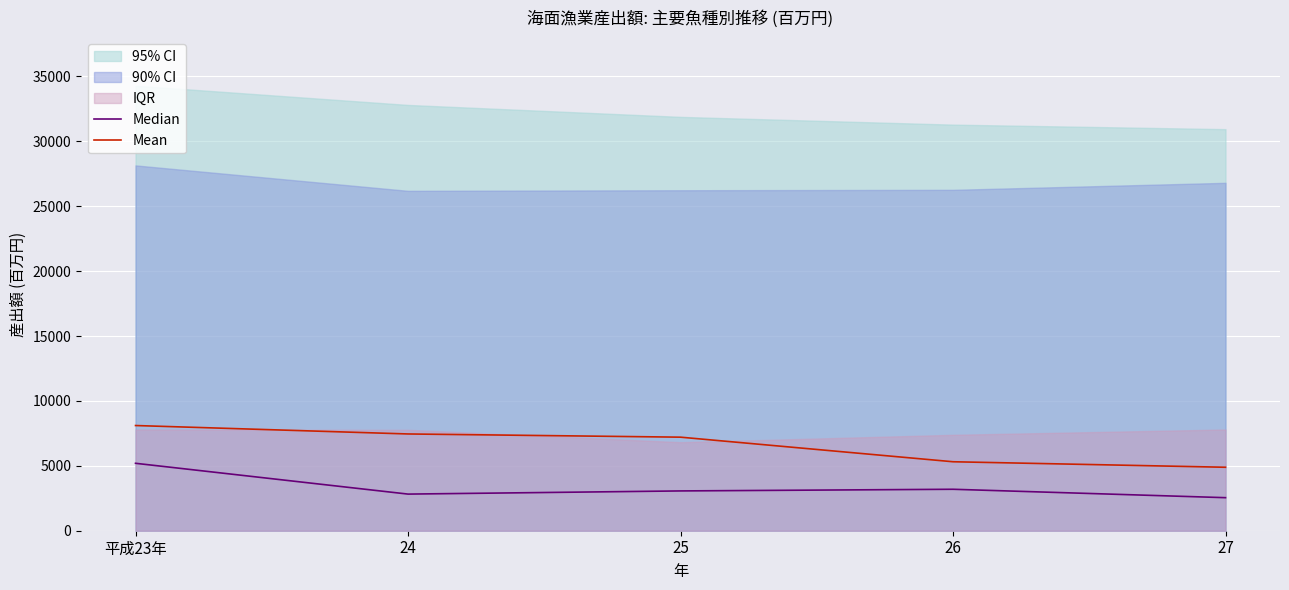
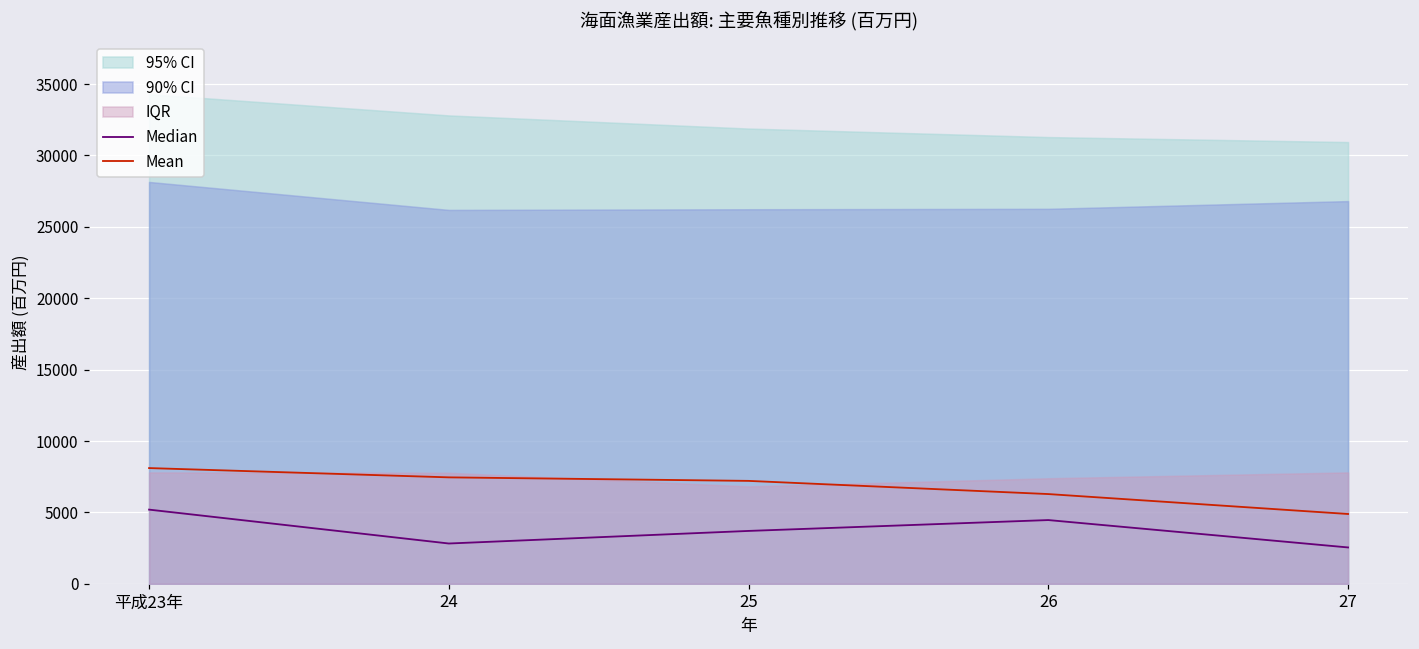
  {
    "Median": {
      "平成23年": 5200,
      "24": 2800,
-     "25": 3100,
-     "26": 3200,
+     "25": 3700,
+     "26": 4500,
      "27": 2500
    },
    "Mean": {
      "平成23年": 8100,
      "24": 7500,
      "25": 7200,
-     "26": 5300,
+     "26": 6300,
      "27": 4900
    }
  }
